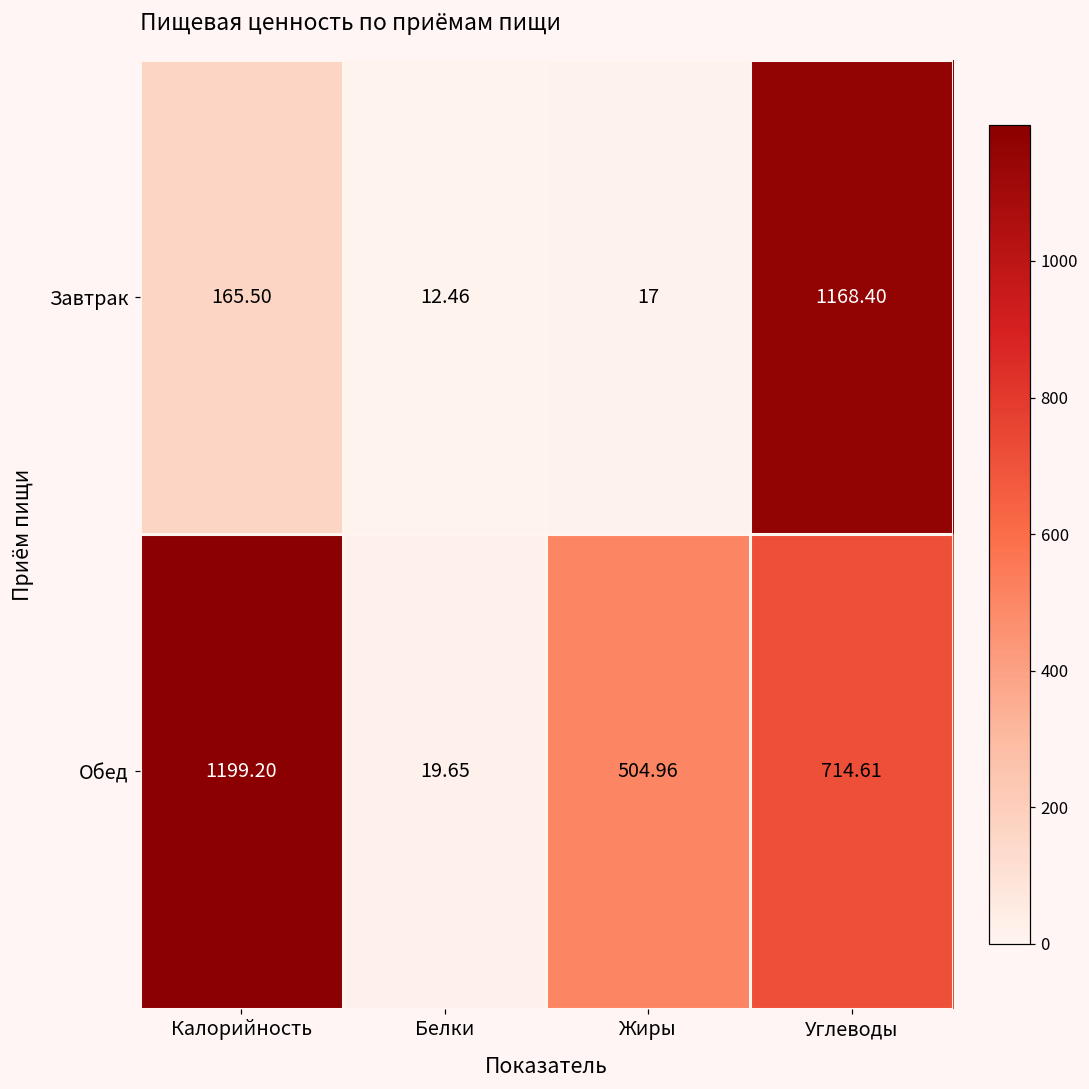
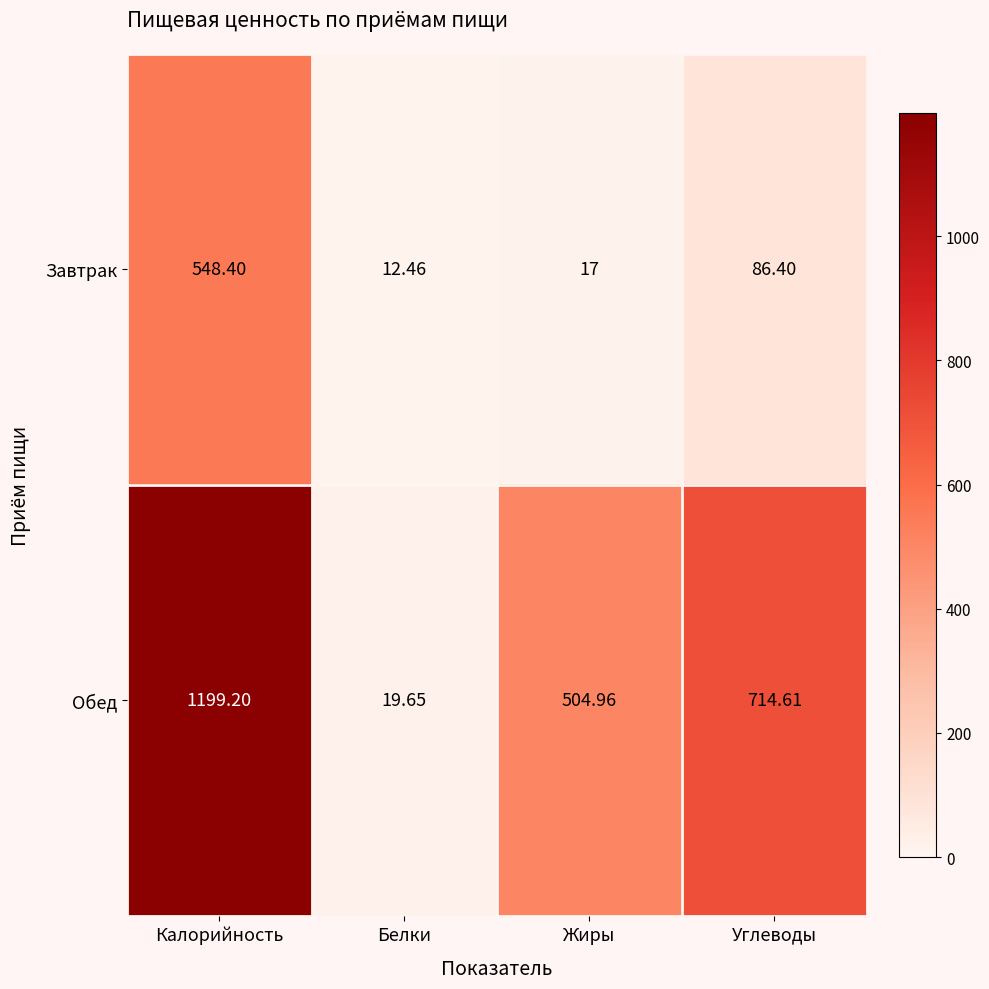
  {
    "Завтрак": {
-     "Калорийность": 165.50,
+     "Калорийность": 548.40,
      "Белки": 12.46,
      "Жиры": 17,
-     "Углеводы": 1168.40
+     "Углеводы": 86.40
    },
    "Обед": {
      "Калорийность": 1199.20,
      "Белки": 19.65,
      "Жиры": 504.96,
      "Углеводы": 714.61
    }
  }
